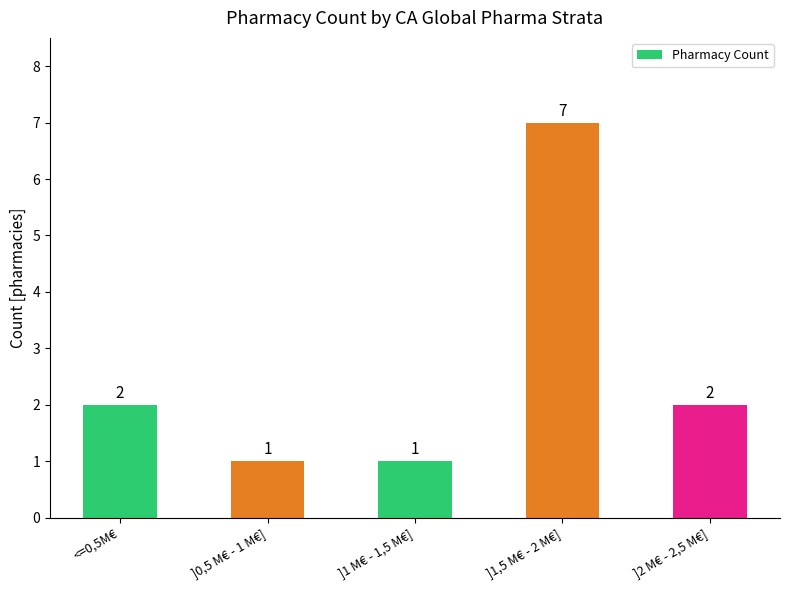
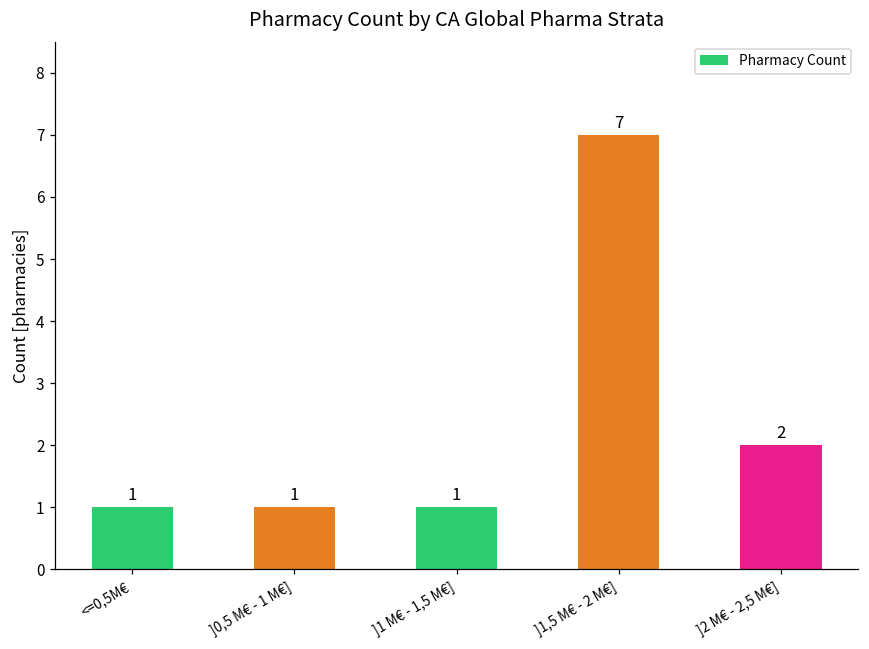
  {
-   "<=0,5M€": 2,
+   "<=0,5M€": 1,
    "]0,5 M€ - 1 M€]": 1,
    "]1 M€ - 1,5 M€]": 1,
    "]1,5 M€ - 2 M€]": 7,
    "]2 M€ - 2,5 M€]": 2
  }
